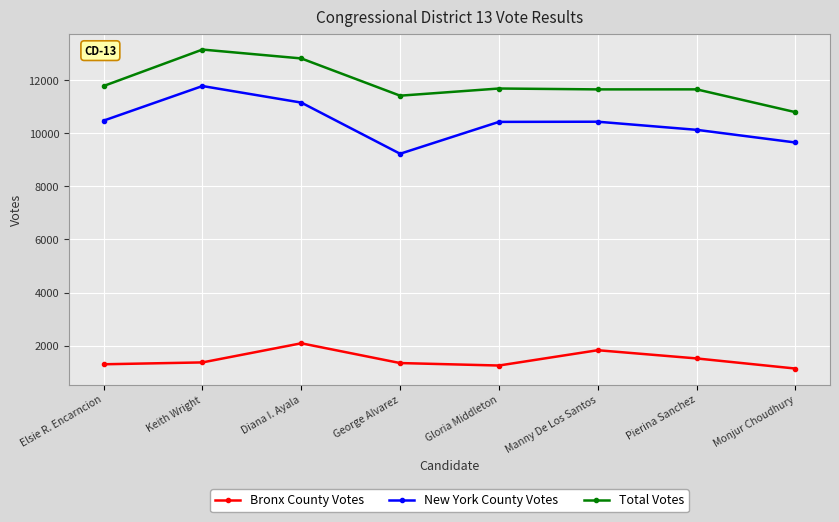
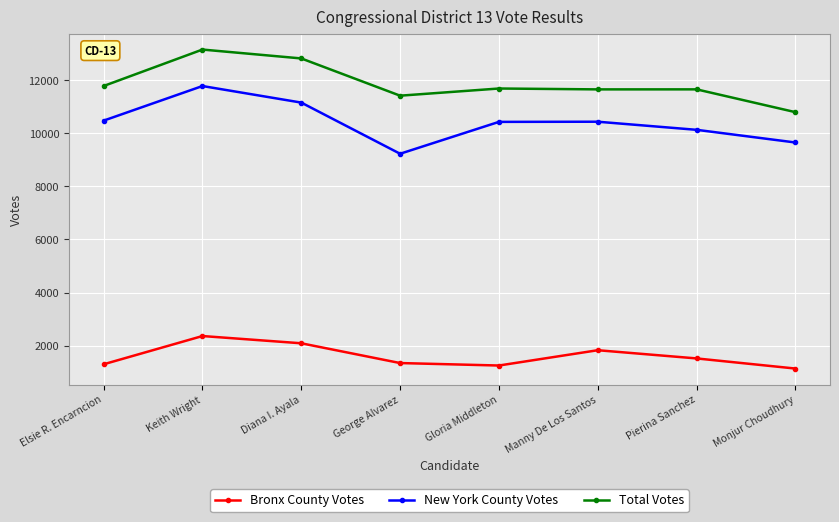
  {
    "Bronx County Votes": {
      "Elsie R. Encarncion": 1300,
-     "Keith Wright": 1400,
+     "Keith Wright": 2400,
      "Diana I. Ayala": 2100,
      "George Alvarez": 1300,
      "Gloria Middleton": 1300,
      "Manny De Los Santos": 1800,
      "Pierina Sanchez": 1500,
      "Monjur Choudhury": 1100
    },
    "New York County Votes": {
      "Elsie R. Encarncion": 10500,
      "Keith Wright": 11800,
      "Diana I. Ayala": 11200,
      "George Alvarez": 9200,
      "Gloria Middleton": 10400,
      "Manny De Los Santos": 10400,
      "Pierina Sanchez": 10100,
      "Monjur Choudhury": 9700
    },
    "Total Votes": {
      "Elsie R. Encarncion": 11800,
      "Keith Wright": 13100,
      "Diana I. Ayala": 12800,
      "George Alvarez": 11400,
      "Gloria Middleton": 11700,
      "Manny De Los Santos": 11700,
      "Pierina Sanchez": 11700,
      "Monjur Choudhury": 10800
    }
  }
